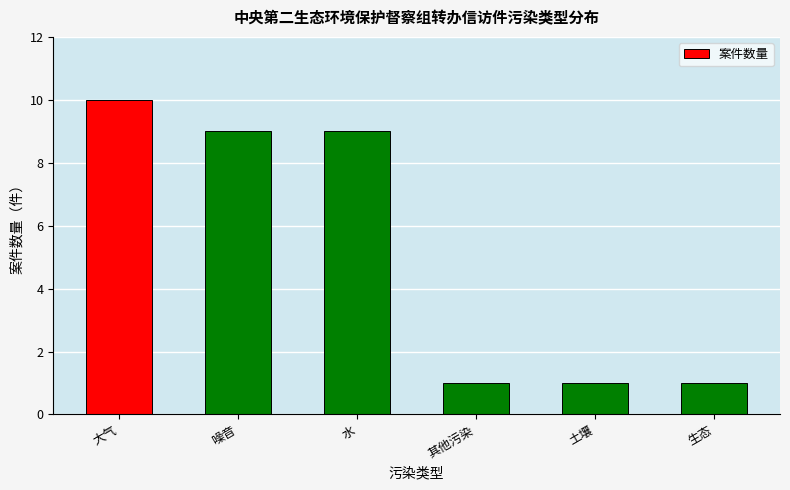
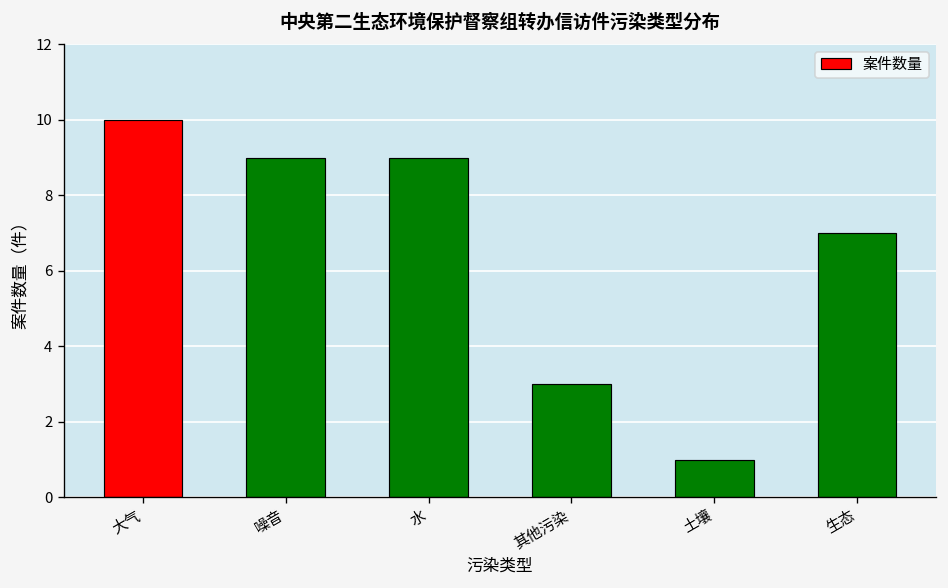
  {
    "大气": 10,
    "噪音": 9,
    "水": 9,
-   "其他污染": 1,
+   "其他污染": 3,
    "土壤": 1,
-   "生态": 1
+   "生态": 7
  }
